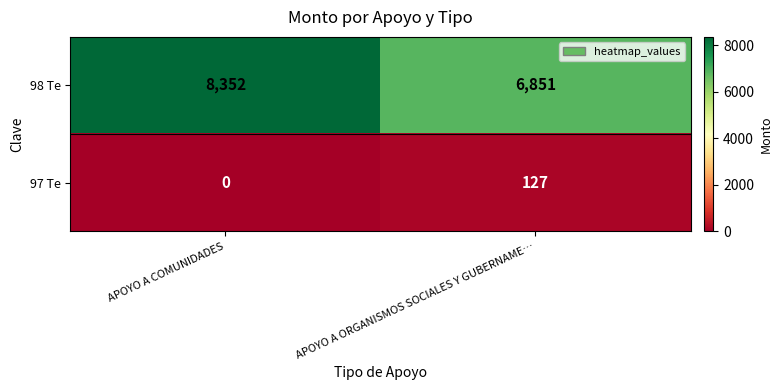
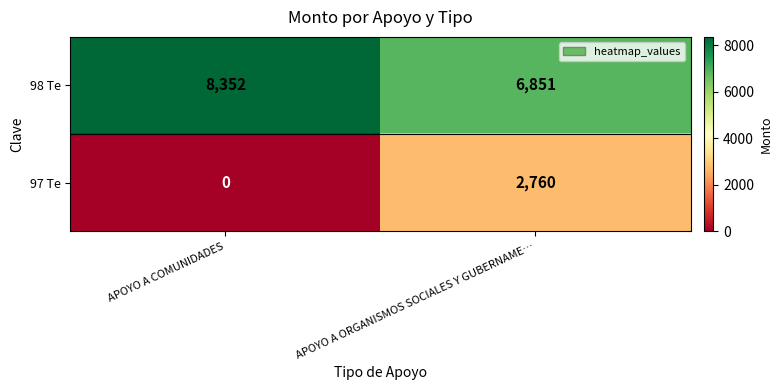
  {
    "98 Te": {
      "APOYO A COMUNIDADES": "8,352",
      "APOYO A ORGANISMOS SOCIALES Y GUBERNAME…": "6,851"
    },
    "97 Te": {
      "APOYO A COMUNIDADES": "0",
-     "APOYO A ORGANISMOS SOCIALES Y GUBERNAME…": "127"
+     "APOYO A ORGANISMOS SOCIALES Y GUBERNAME…": "2,760"
    }
  }
